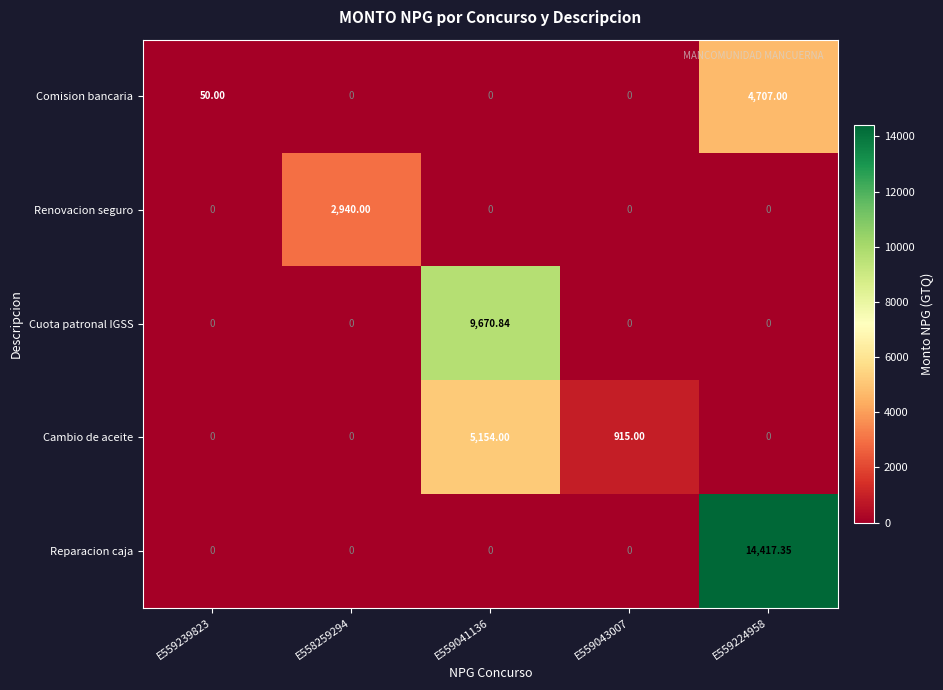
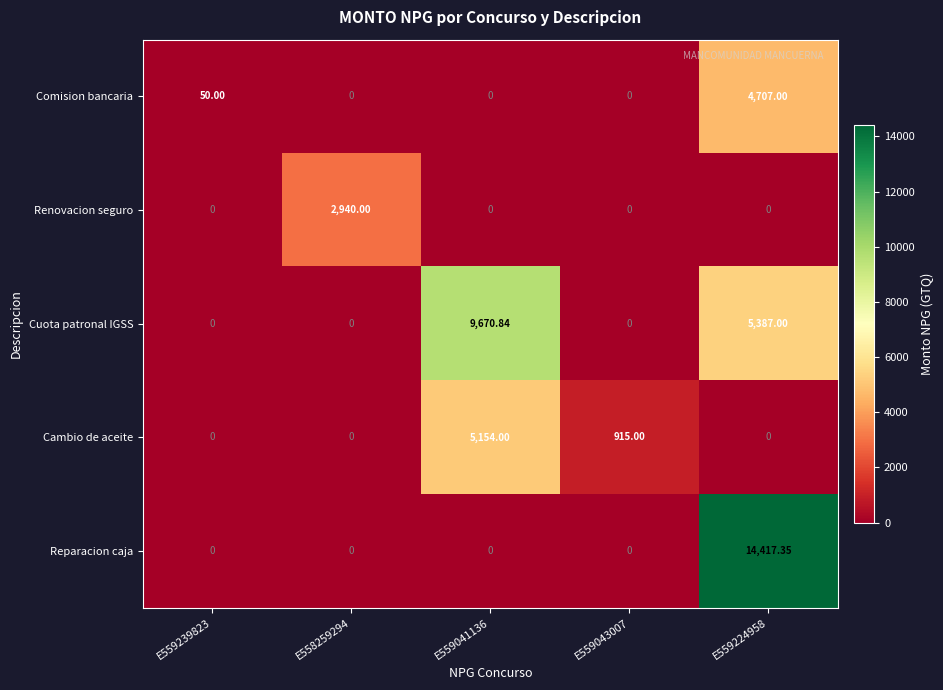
  {
    "Comision bancaria": {
      "E559239823": "50.00",
      "E558259294": "0",
      "E559041136": "0",
      "E559043007": "0"
    },
    "Renovacion seguro": {
      "E559239823": "0",
      "E558259294": "2,940.00",
      "E559041136": "0",
      "E559043007": "0",
      "E559224958": "0"
    },
    "Cuota patronal IGSS": {
      "E559239823": "0",
      "E558259294": "0",
      "E559041136": "9,670.84",
      "E559043007": "0",
-     "E559224958": "0"
+     "E559224958": "5,387.00"
    },
    "Cambio de aceite": {
      "E559239823": "0",
      "E558259294": "0",
      "E559041136": "5,154.00",
      "E559043007": "915.00",
      "E559224958": "0"
    },
    "Reparacion caja": {
      "E559239823": "0",
      "E558259294": "0",
      "E559041136": "0",
      "E559043007": "0",
      "E559224958": "14,417.35"
    }
  }
